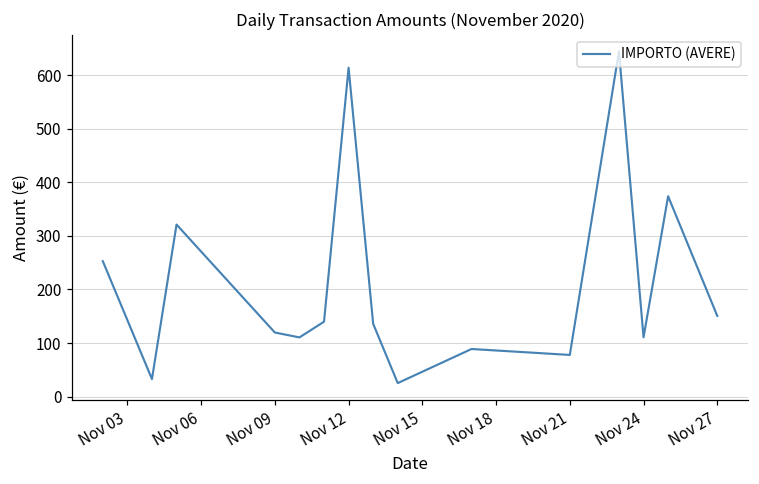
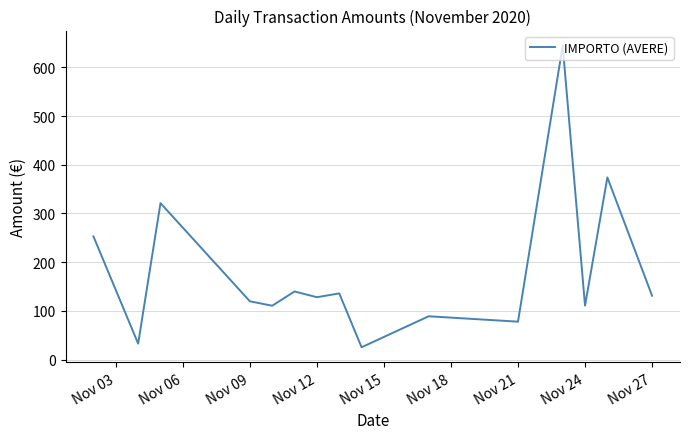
  {
    "Nov 09": 120,
-   "Nov 12": 610,
+   "Nov 12": 130,
    "Nov 21": 80,
    "Nov 24": 110,
-   "Nov 27": 150
+   "Nov 27": 130
  }
